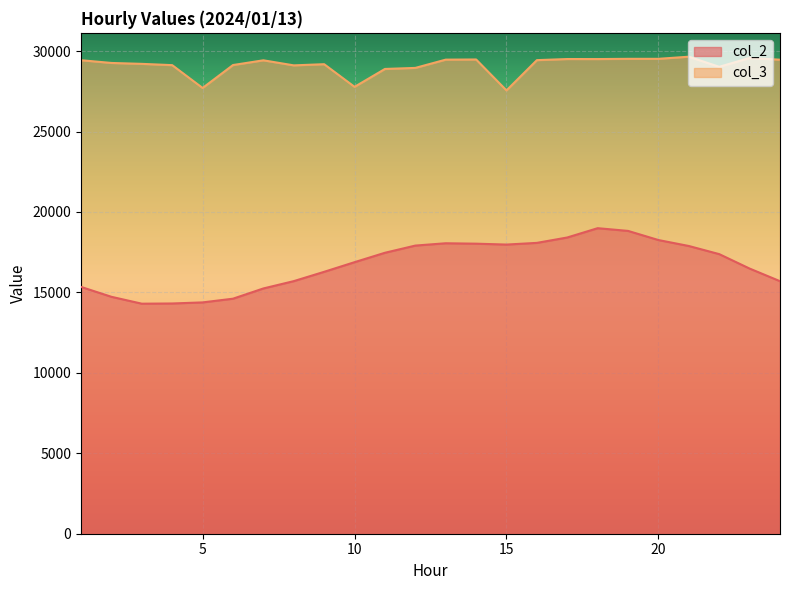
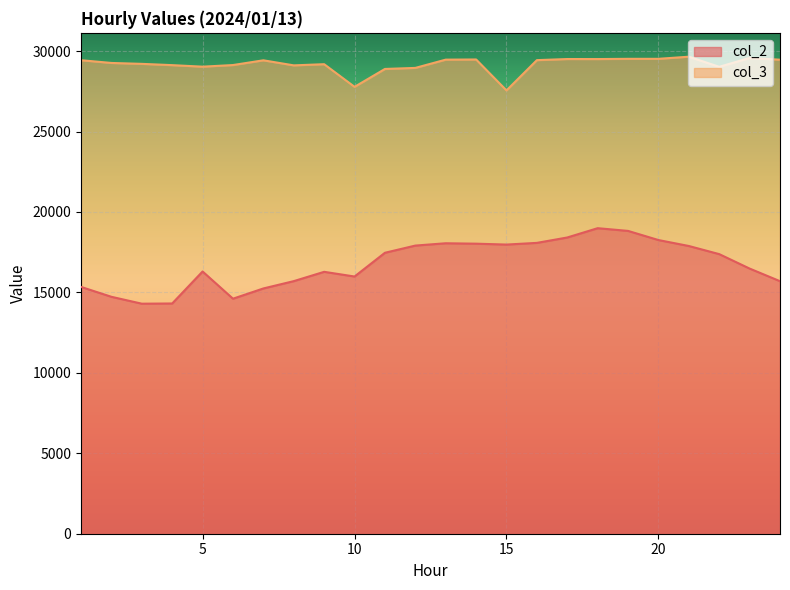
  {
    "col_2": {
-     "5": 14400,
-     "10": 16900,
+     "5": 16300,
+     "10": 16000,
      "15": 18000,
      "20": 18300
    },
    "col_3": {
-     "5": 27700,
+     "5": 29000,
      "10": 27800,
      "15": 27600,
      "20": 29500
    }
  }
